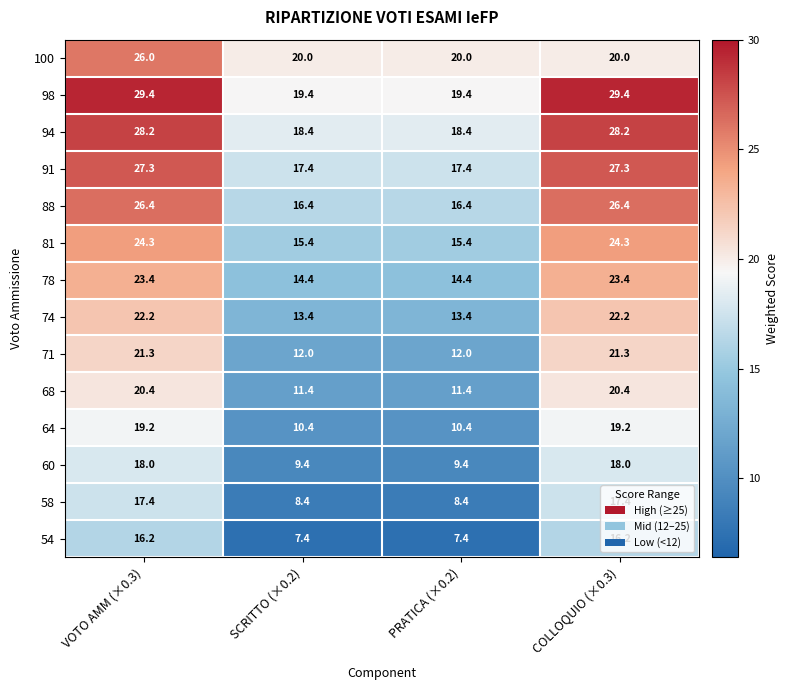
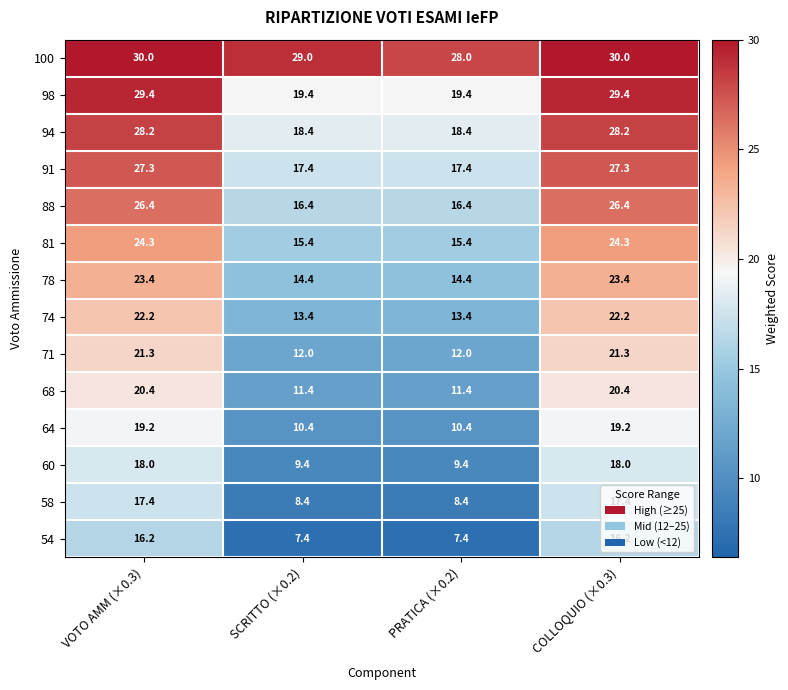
  {
    "100": {
-     "VOTO AMM (×0.3)": 26.0,
-     "SCRITTO (×0.2)": 20.0,
-     "PRATICA (×0.2)": 20.0,
-     "COLLOQUIO (×0.3)": 20.0
+     "VOTO AMM (×0.3)": 30.0,
+     "SCRITTO (×0.2)": 29.0,
+     "PRATICA (×0.2)": 28.0,
+     "COLLOQUIO (×0.3)": 30.0
    },
    "98": {
      "VOTO AMM (×0.3)": 29.4,
      "SCRITTO (×0.2)": 19.4,
      "PRATICA (×0.2)": 19.4,
      "COLLOQUIO (×0.3)": 29.4
    },
    "94": {
      "VOTO AMM (×0.3)": 28.2,
      "SCRITTO (×0.2)": 18.4,
      "PRATICA (×0.2)": 18.4,
      "COLLOQUIO (×0.3)": 28.2
    },
    "91": {
      "VOTO AMM (×0.3)": 27.3,
      "SCRITTO (×0.2)": 17.4,
      "PRATICA (×0.2)": 17.4,
      "COLLOQUIO (×0.3)": 27.3
    },
    "88": {
      "VOTO AMM (×0.3)": 26.4,
      "SCRITTO (×0.2)": 16.4,
      "PRATICA (×0.2)": 16.4,
      "COLLOQUIO (×0.3)": 26.4
    },
    "81": {
      "VOTO AMM (×0.3)": 24.3,
      "SCRITTO (×0.2)": 15.4,
      "PRATICA (×0.2)": 15.4,
      "COLLOQUIO (×0.3)": 24.3
    },
    "78": {
      "VOTO AMM (×0.3)": 23.4,
      "SCRITTO (×0.2)": 14.4,
      "PRATICA (×0.2)": 14.4,
      "COLLOQUIO (×0.3)": 23.4
    },
    "74": {
      "VOTO AMM (×0.3)": 22.2,
      "SCRITTO (×0.2)": 13.4,
      "PRATICA (×0.2)": 13.4,
      "COLLOQUIO (×0.3)": 22.2
    },
    "71": {
      "VOTO AMM (×0.3)": 21.3,
      "SCRITTO (×0.2)": 12.0,
      "PRATICA (×0.2)": 12.0,
      "COLLOQUIO (×0.3)": 21.3
    },
    "68": {
      "VOTO AMM (×0.3)": 20.4,
      "SCRITTO (×0.2)": 11.4,
      "PRATICA (×0.2)": 11.4,
      "COLLOQUIO (×0.3)": 20.4
    },
    "64": {
      "VOTO AMM (×0.3)": 19.2,
      "SCRITTO (×0.2)": 10.4,
      "PRATICA (×0.2)": 10.4,
      "COLLOQUIO (×0.3)": 19.2
    },
    "60": {
      "VOTO AMM (×0.3)": 18.0,
      "SCRITTO (×0.2)": 9.4,
      "PRATICA (×0.2)": 9.4,
      "COLLOQUIO (×0.3)": 18.0
    },
    "58": {
      "VOTO AMM (×0.3)": 17.4,
      "SCRITTO (×0.2)": 8.4,
      "PRATICA (×0.2)": 8.4
    },
    "54": {
      "VOTO AMM (×0.3)": 16.2,
      "SCRITTO (×0.2)": 7.4,
      "PRATICA (×0.2)": 7.4
    }
  }
